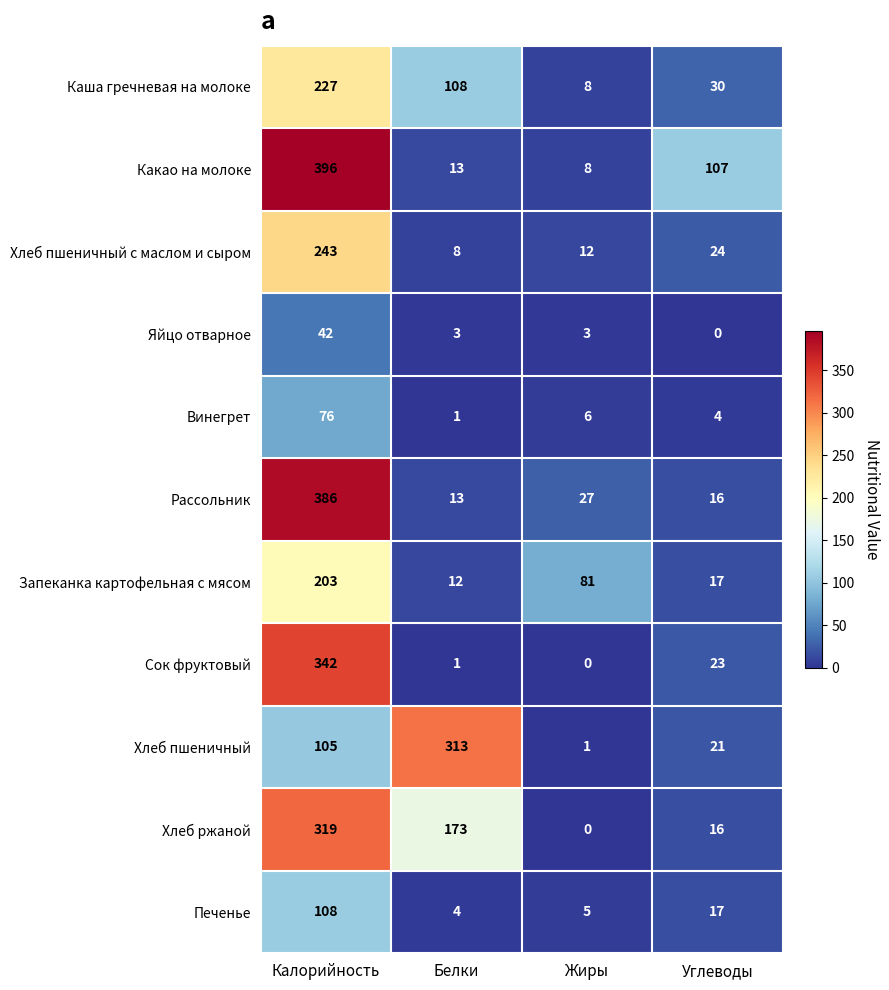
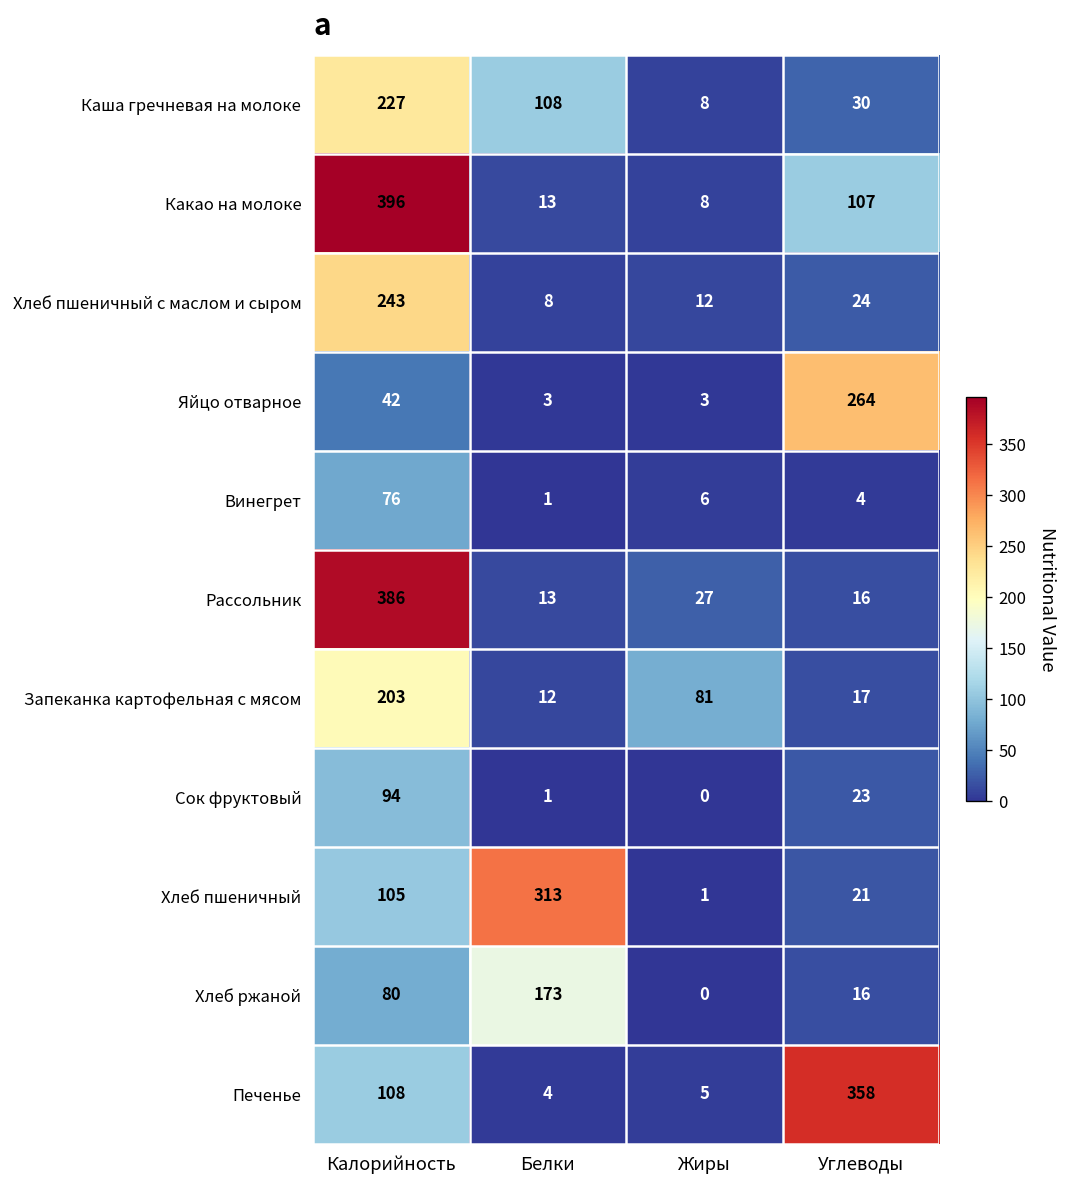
  {
    "Каша гречневая на молоке": {
      "Калорийность": 227,
      "Белки": 108,
      "Жиры": 8,
      "Углеводы": 30
    },
    "Какао на молоке": {
      "Калорийность": 396,
      "Белки": 13,
      "Жиры": 8,
      "Углеводы": 107
    },
    "Хлеб пшеничный с маслом и сыром": {
      "Калорийность": 243,
      "Белки": 8,
      "Жиры": 12,
      "Углеводы": 24
    },
    "Яйцо отварное": {
      "Калорийность": 42,
      "Белки": 3,
      "Жиры": 3,
-     "Углеводы": 0
+     "Углеводы": 264
    },
    "Винегрет": {
      "Калорийность": 76,
      "Белки": 1,
      "Жиры": 6,
      "Углеводы": 4
    },
    "Рассольник": {
      "Калорийность": 386,
      "Белки": 13,
      "Жиры": 27,
      "Углеводы": 16
    },
    "Запеканка картофельная с мясом": {
      "Калорийность": 203,
      "Белки": 12,
      "Жиры": 81,
      "Углеводы": 17
    },
    "Сок фруктовый": {
-     "Калорийность": 342,
+     "Калорийность": 94,
      "Белки": 1,
      "Жиры": 0,
      "Углеводы": 23
    },
    "Хлеб пшеничный": {
      "Калорийность": 105,
      "Белки": 313,
      "Жиры": 1,
      "Углеводы": 21
    },
    "Хлеб ржаной": {
-     "Калорийность": 319,
+     "Калорийность": 80,
      "Белки": 173,
      "Жиры": 0,
      "Углеводы": 16
    },
    "Печенье": {
      "Калорийность": 108,
      "Белки": 4,
      "Жиры": 5,
-     "Углеводы": 17
+     "Углеводы": 358
    }
  }
